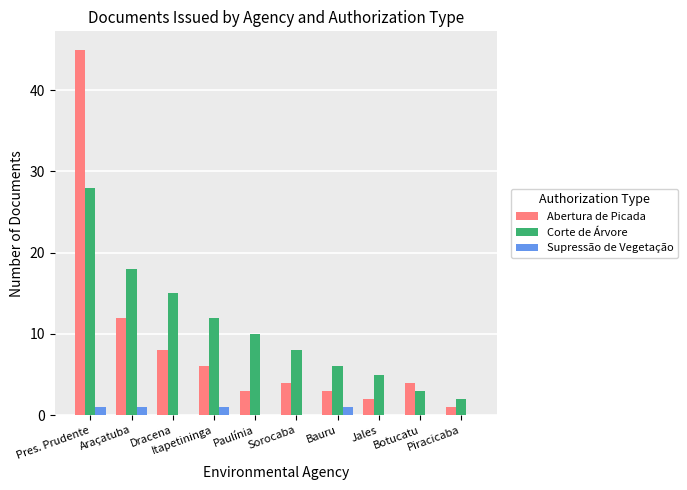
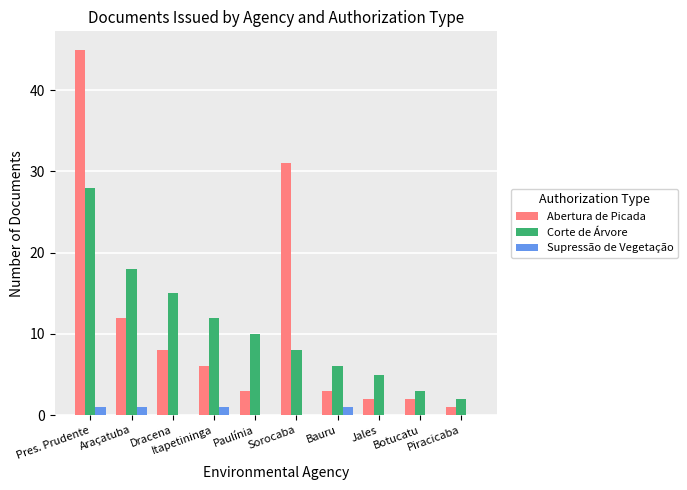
  {
    "Abertura de Picada": {
      "Pres. Prudente": 45,
      "Araçatuba": 12,
      "Dracena": 8,
      "Itapetininga": 6,
      "Paulínia": 3,
-     "Sorocaba": 4,
+     "Sorocaba": 31,
      "Bauru": 3,
      "Jales": 2,
-     "Botucatu": 4,
+     "Botucatu": 2,
      "Piracicaba": 1
    },
    "Corte de Árvore": {
      "Pres. Prudente": 28,
      "Araçatuba": 18,
      "Dracena": 15,
      "Itapetininga": 12,
      "Paulínia": 10,
      "Sorocaba": 8,
      "Bauru": 6,
      "Jales": 5,
      "Botucatu": 3,
      "Piracicaba": 2
    },
    "Supressão de Vegetação": {
      "Pres. Prudente": 1,
      "Araçatuba": 1,
      "Dracena": 0,
      "Itapetininga": 1,
      "Paulínia": 0,
      "Sorocaba": 0,
      "Bauru": 1,
      "Jales": 0,
      "Botucatu": 0,
      "Piracicaba": 0
    }
  }
